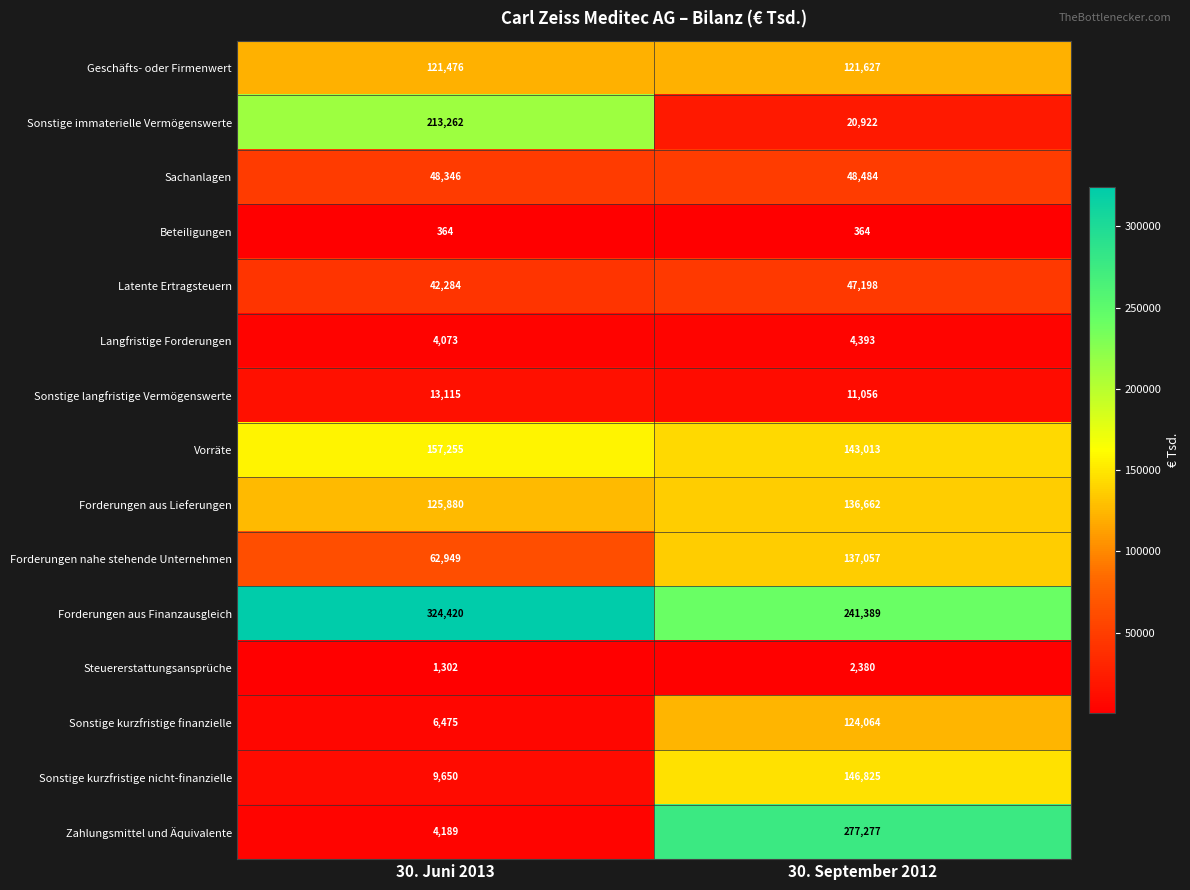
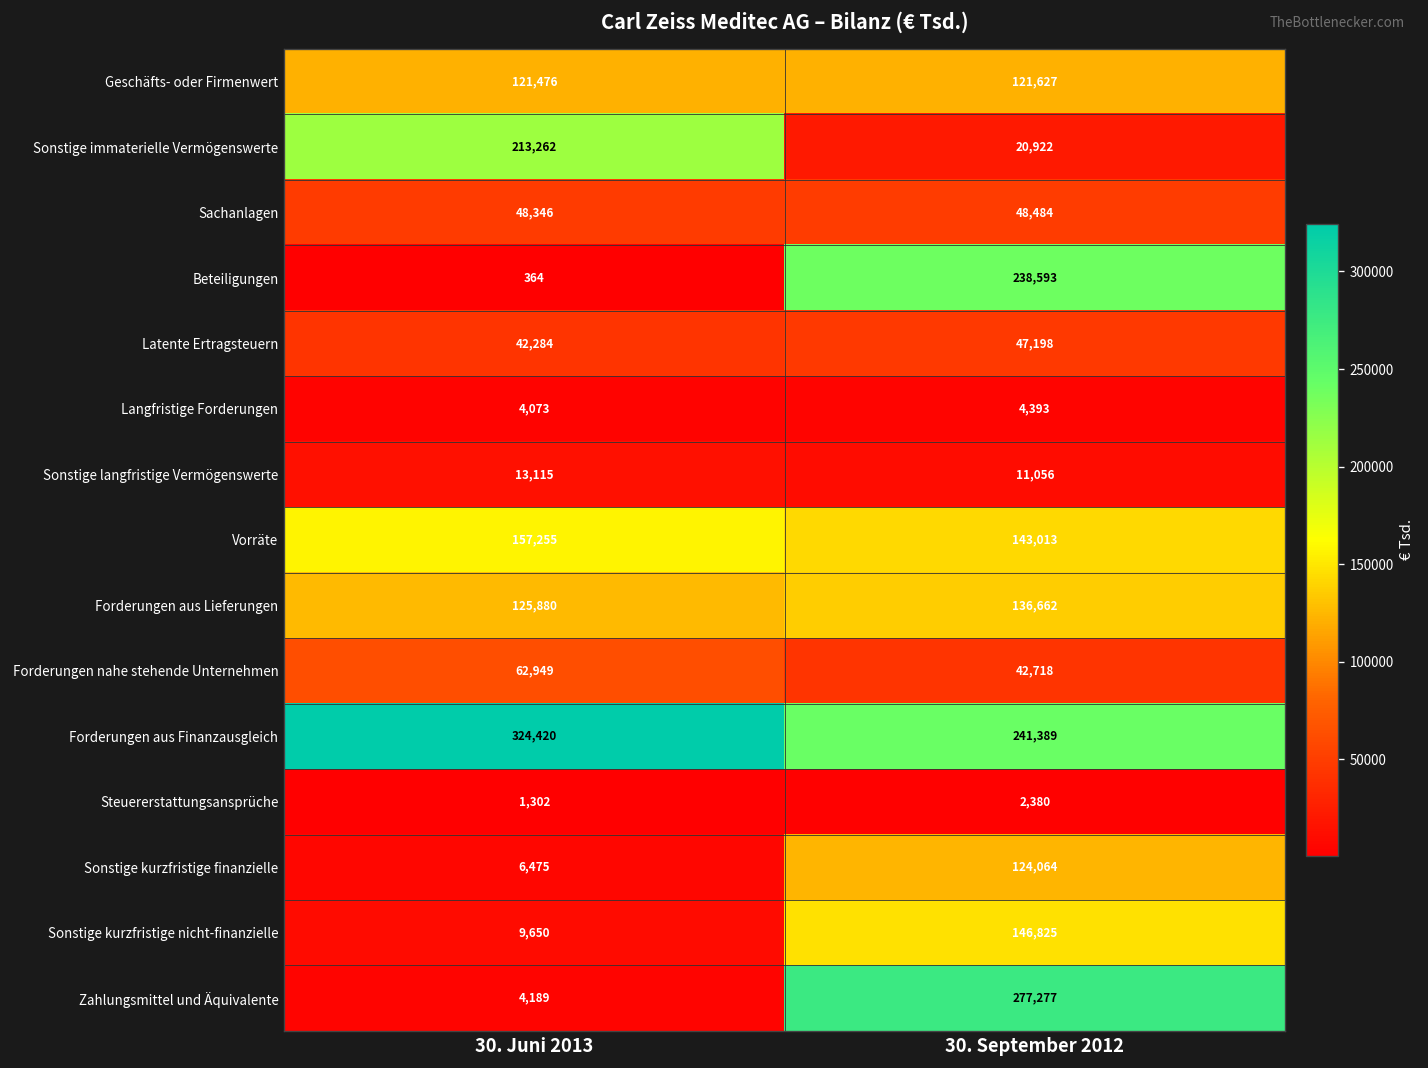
  {
    "Geschäfts- oder Firmenwert": {
      "30. Juni 2013": "121,476",
      "30. September 2012": "121,627"
    },
    "Sonstige immaterielle Vermögenswerte": {
      "30. Juni 2013": "213,262",
      "30. September 2012": "20,922"
    },
    "Sachanlagen": {
      "30. Juni 2013": "48,346",
      "30. September 2012": "48,484"
    },
    "Beteiligungen": {
      "30. Juni 2013": "364",
-     "30. September 2012": "364"
+     "30. September 2012": "238,593"
    },
    "Latente Ertragsteuern": {
      "30. Juni 2013": "42,284",
      "30. September 2012": "47,198"
    },
    "Langfristige Forderungen": {
      "30. Juni 2013": "4,073",
      "30. September 2012": "4,393"
    },
    "Sonstige langfristige Vermögenswerte": {
      "30. Juni 2013": "13,115",
      "30. September 2012": "11,056"
    },
    "Vorräte": {
      "30. Juni 2013": "157,255",
      "30. September 2012": "143,013"
    },
    "Forderungen aus Lieferungen": {
      "30. Juni 2013": "125,880",
      "30. September 2012": "136,662"
    },
    "Forderungen nahe stehende Unternehmen": {
      "30. Juni 2013": "62,949",
-     "30. September 2012": "137,057"
+     "30. September 2012": "42,718"
    },
    "Forderungen aus Finanzausgleich": {
      "30. Juni 2013": "324,420",
      "30. September 2012": "241,389"
    },
    "Steuererstattungsansprüche": {
      "30. Juni 2013": "1,302",
      "30. September 2012": "2,380"
    },
    "Sonstige kurzfristige finanzielle": {
      "30. Juni 2013": "6,475",
      "30. September 2012": "124,064"
    },
    "Sonstige kurzfristige nicht-finanzielle": {
      "30. Juni 2013": "9,650",
      "30. September 2012": "146,825"
    },
    "Zahlungsmittel und Äquivalente": {
      "30. Juni 2013": "4,189",
      "30. September 2012": "277,277"
    }
  }
